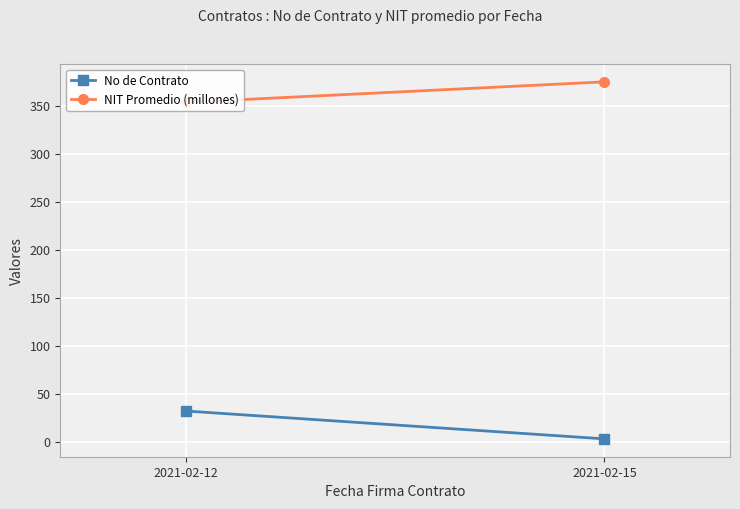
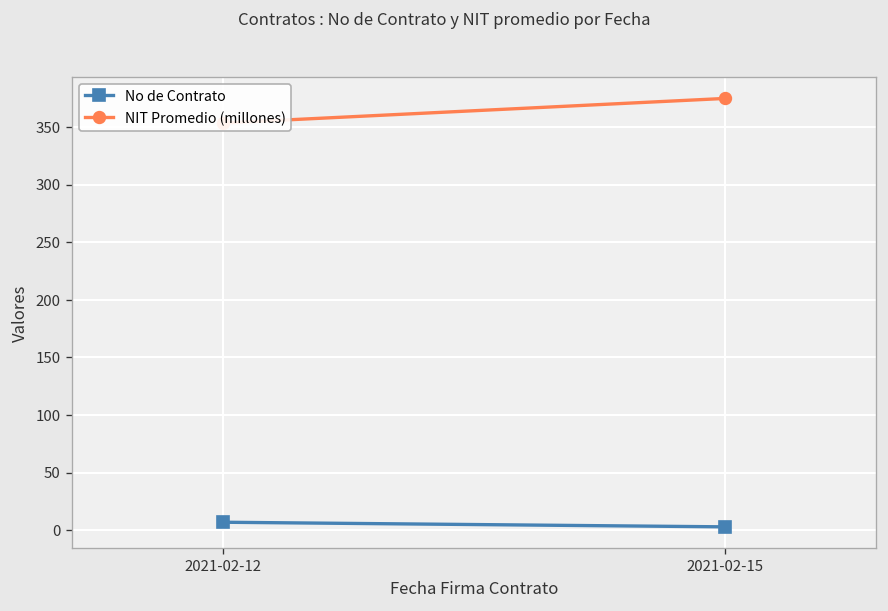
  {
    "No de Contrato": {
-     "2021-02-12": 30,
+     "2021-02-12": 10,
      "2021-02-15": 0
    },
    "NIT Promedio (millones)": {
      "2021-02-15": 370
    }
  }
